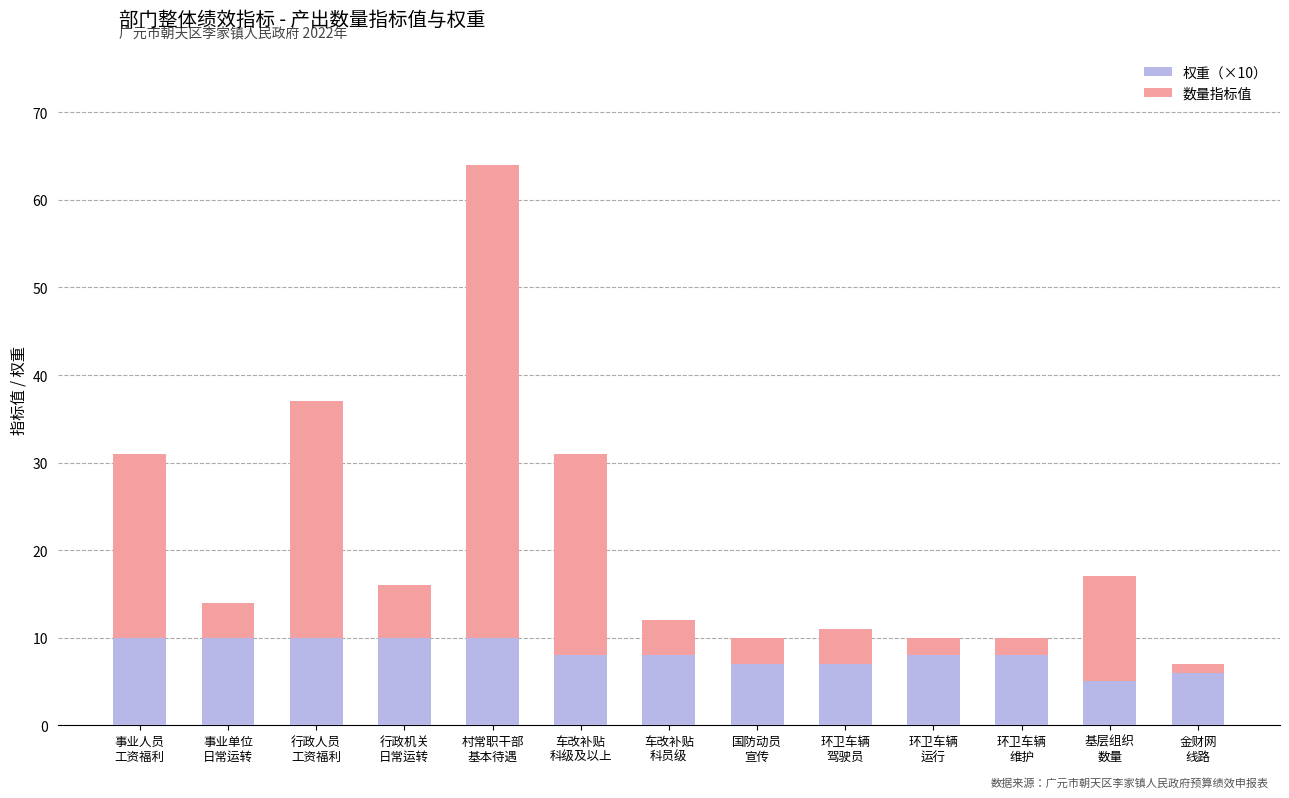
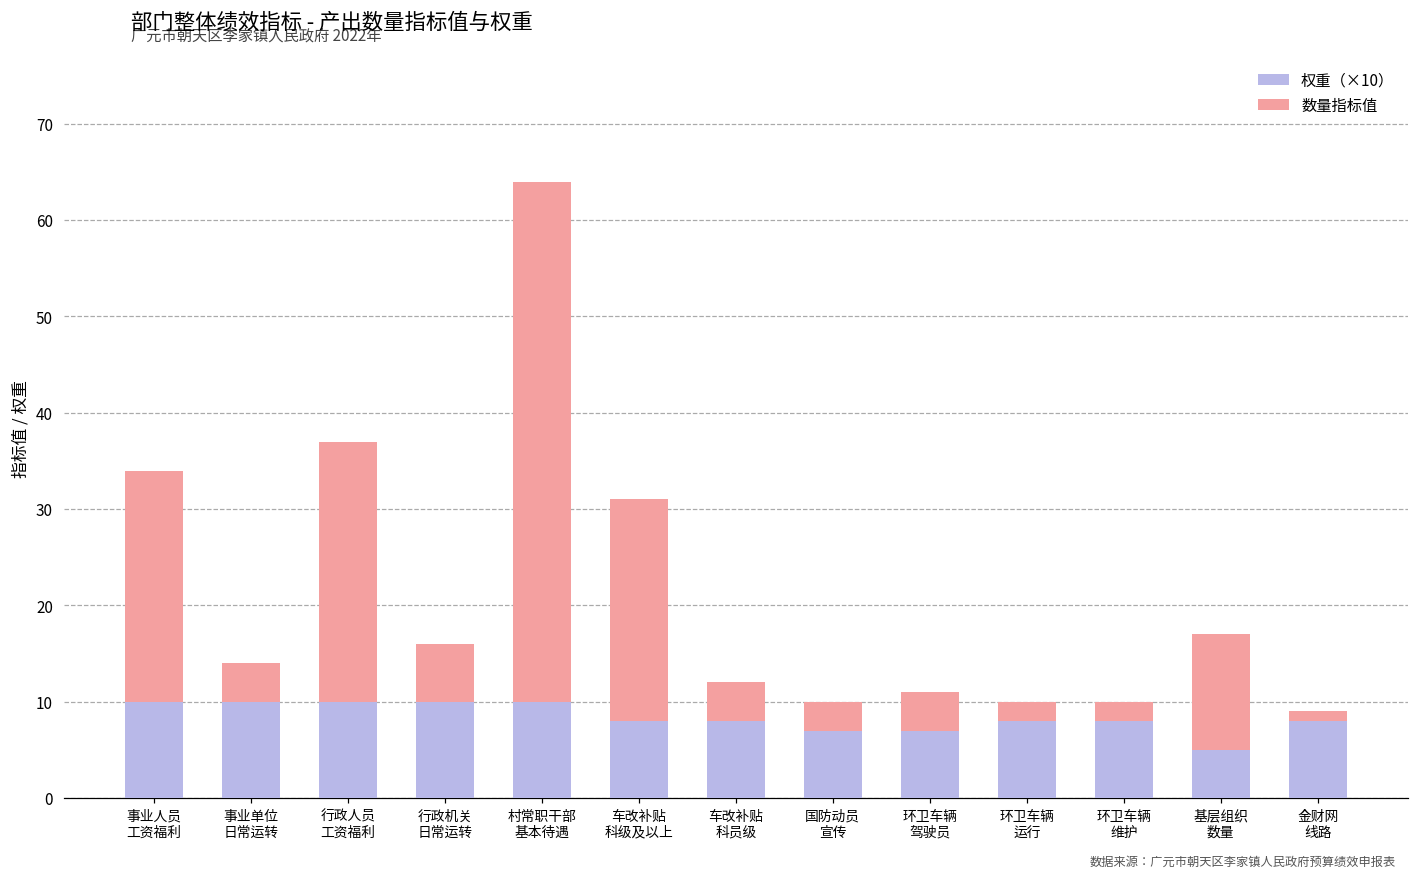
  {
    "权重（×10）": {
      "事业人员 工资福利": 10,
      "事业单位 日常运转": 10,
      "行政人员 工资福利": 10,
      "行政机关 日常运转": 10,
      "村常职干部 基本待遇": 10,
      "车改补贴 科级及以上": 8,
      "车改补贴 科员级": 8,
      "国防动员 宣传": 7,
      "环卫车辆 驾驶员": 7,
      "环卫车辆 运行": 8,
      "环卫车辆 维护": 8,
      "基层组织 数量": 5,
-     "金财网 线路": 6
+     "金财网 线路": 8
    },
    "数量指标值": {
-     "事业人员 工资福利": 21,
+     "事业人员 工资福利": 24,
      "事业单位 日常运转": 4,
      "行政人员 工资福利": 27,
      "行政机关 日常运转": 6,
      "村常职干部 基本待遇": 54,
      "车改补贴 科级及以上": 23,
      "车改补贴 科员级": 4,
      "国防动员 宣传": 3,
      "环卫车辆 驾驶员": 4,
      "环卫车辆 运行": 2,
      "环卫车辆 维护": 2,
      "基层组织 数量": 12,
      "金财网 线路": 1
    }
  }
